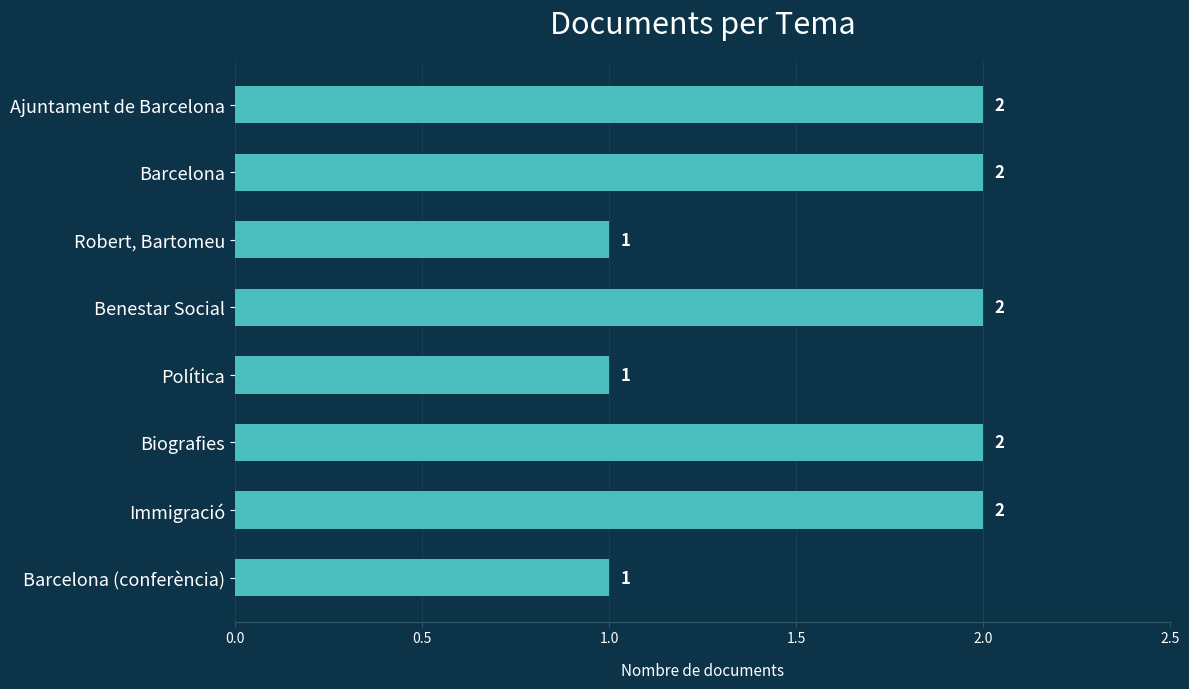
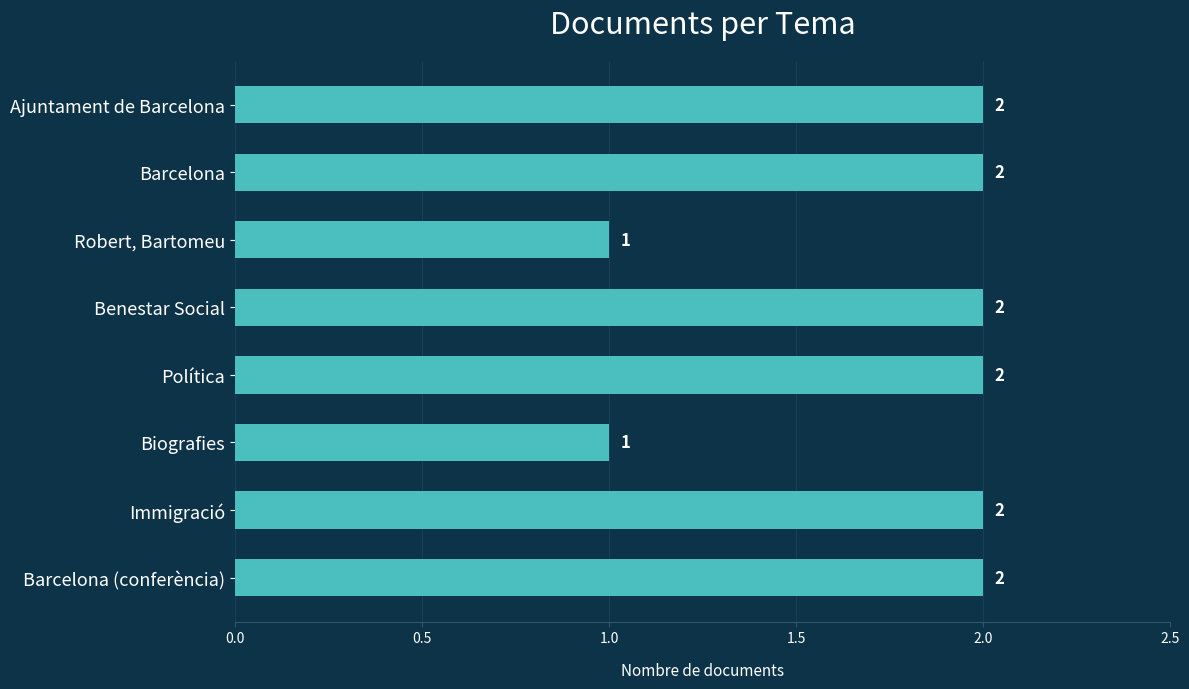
  {
    "Ajuntament de Barcelona": 2,
    "Barcelona": 2,
    "Robert, Bartomeu": 1,
    "Benestar Social": 2,
-   "Política": 1,
-   "Biografies": 2,
+   "Política": 2,
+   "Biografies": 1,
    "Immigració": 2,
-   "Barcelona (conferència)": 1
+   "Barcelona (conferència)": 2
  }
